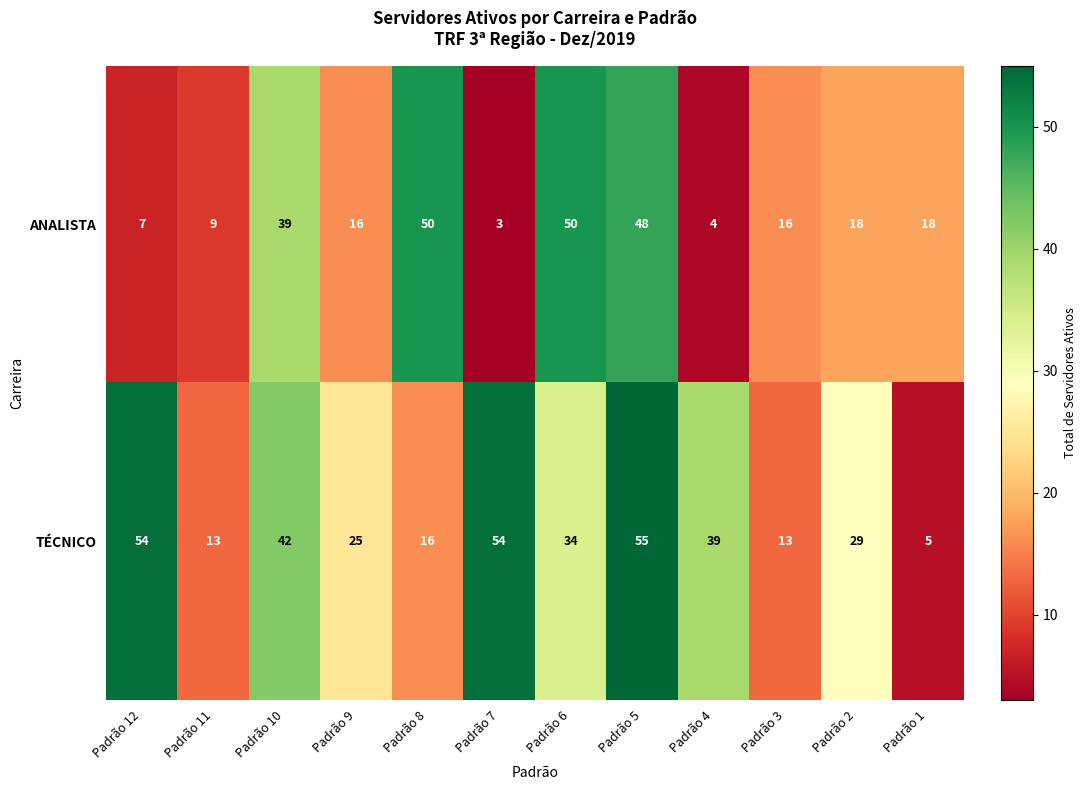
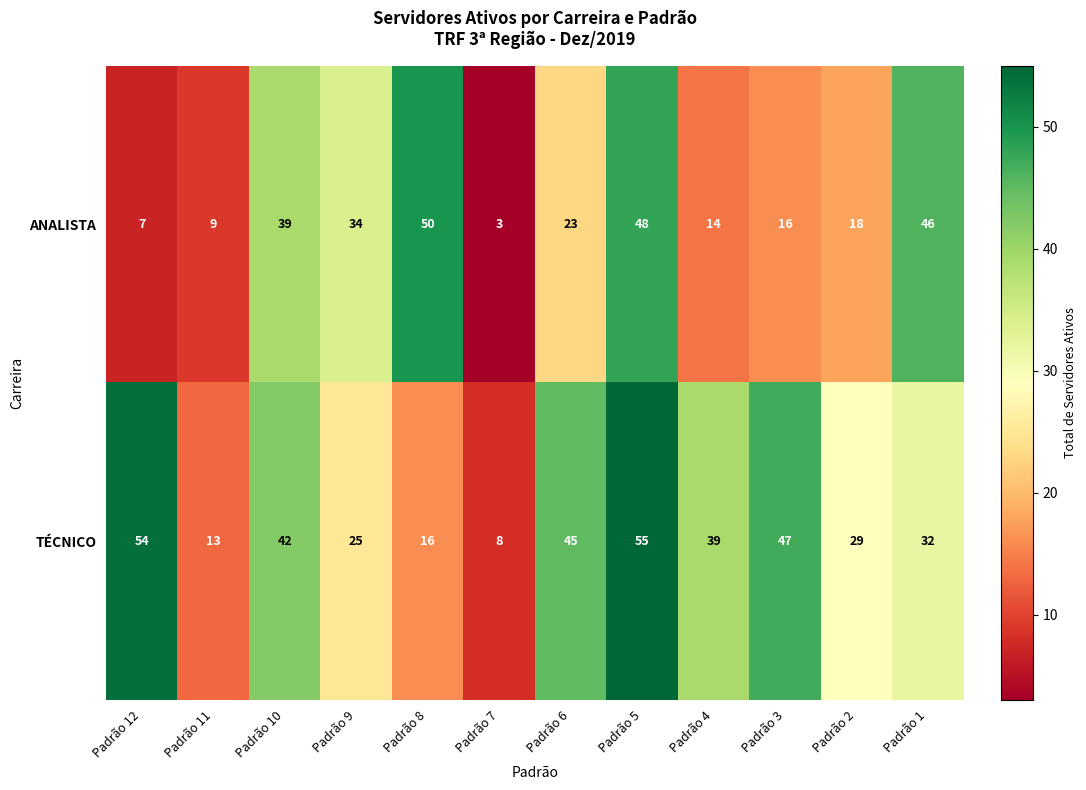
  {
    "ANALISTA": {
      "Padrão 12": 7,
      "Padrão 11": 9,
      "Padrão 10": 39,
-     "Padrão 9": 16,
+     "Padrão 9": 34,
      "Padrão 8": 50,
      "Padrão 7": 3,
-     "Padrão 6": 50,
+     "Padrão 6": 23,
      "Padrão 5": 48,
-     "Padrão 4": 4,
+     "Padrão 4": 14,
      "Padrão 3": 16,
      "Padrão 2": 18,
-     "Padrão 1": 18
+     "Padrão 1": 46
    },
    "TÉCNICO": {
      "Padrão 12": 54,
      "Padrão 11": 13,
      "Padrão 10": 42,
      "Padrão 9": 25,
      "Padrão 8": 16,
-     "Padrão 7": 54,
-     "Padrão 6": 34,
+     "Padrão 7": 8,
+     "Padrão 6": 45,
      "Padrão 5": 55,
      "Padrão 4": 39,
-     "Padrão 3": 13,
+     "Padrão 3": 47,
      "Padrão 2": 29,
-     "Padrão 1": 5
+     "Padrão 1": 32
    }
  }
